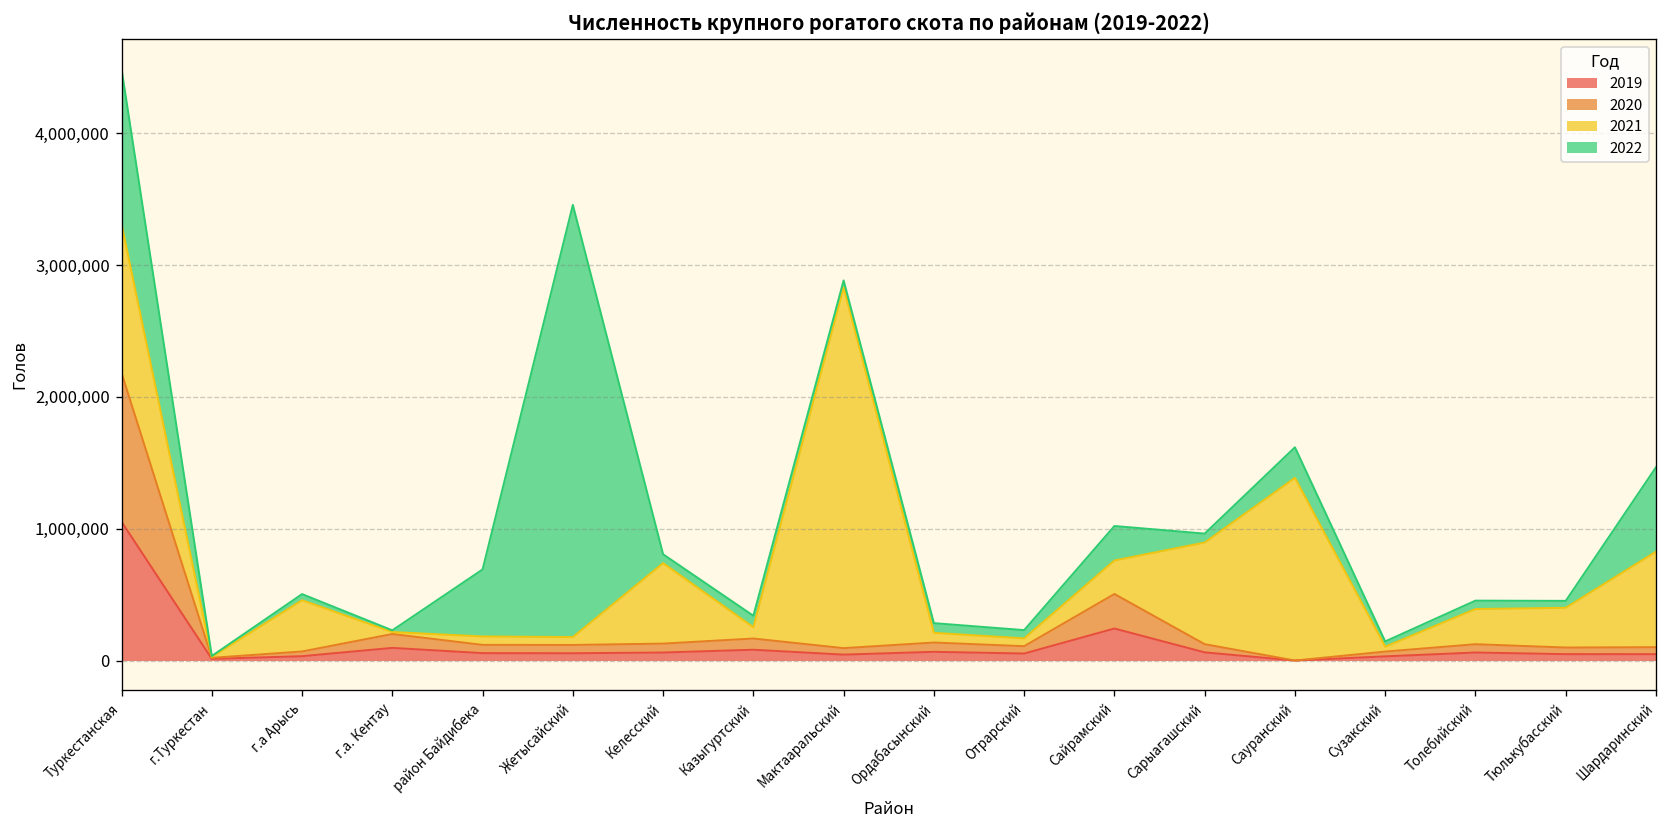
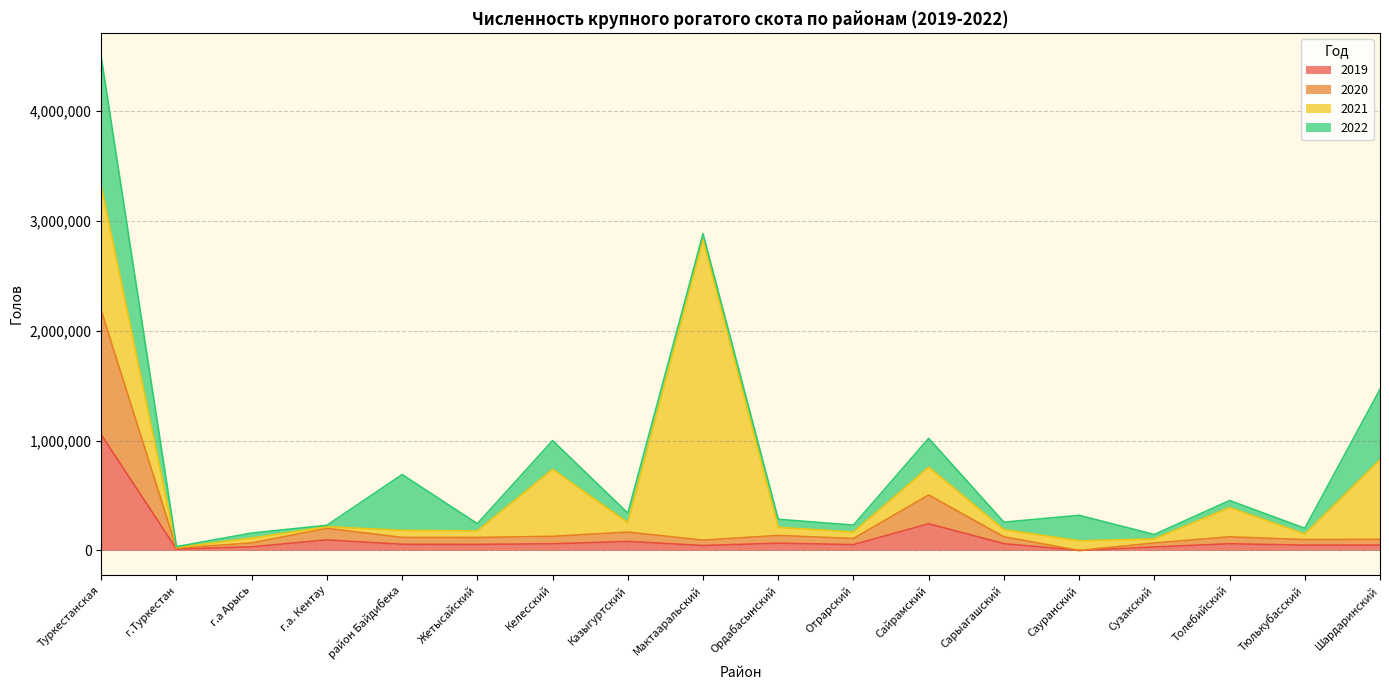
  {
    "2021": {
      "Туркестанская": "1,130,000",
-     "г.а Арысь": "390,000",
+     "г.а Арысь": "40,000",
      "район Байдибека": "60,000",
      "Жетысайский": "60,000",
      "Келесский": "610,000",
      "Казыгуртский": "90,000",
      "Мактааральский": "2,740,000",
      "Ордабасынский": "70,000",
      "Отрарский": "60,000",
      "Сайрамский": "250,000",
-     "Сарыагашский": "770,000",
-     "Сауранский": "1,390,000",
+     "Сарыагашский": "70,000",
+     "Сауранский": "90,000",
      "Сузакский": "40,000",
      "Толебийский": "270,000",
-     "Тюлькубасский": "300,000",
+     "Тюлькубасский": "50,000",
      "Шардаринский": "720,000"
    },
    "2022": {
      "Туркестанская": "1,180,000",
      "г.а Арысь": "50,000",
      "район Байдибека": "510,000",
-     "Жетысайский": "3,280,000",
-     "Келесский": "70,000",
+     "Жетысайский": "70,000",
+     "Келесский": "260,000",
      "Казыгуртский": "90,000",
      "Мактааральский": "50,000",
      "Ордабасынский": "70,000",
      "Отрарский": "60,000",
      "Сайрамский": "260,000",
      "Сарыагашский": "70,000",
      "Сауранский": "230,000",
      "Сузакский": "40,000",
      "Толебийский": "60,000",
      "Тюлькубасский": "50,000",
      "Шардаринский": "640,000"
    }
  }
